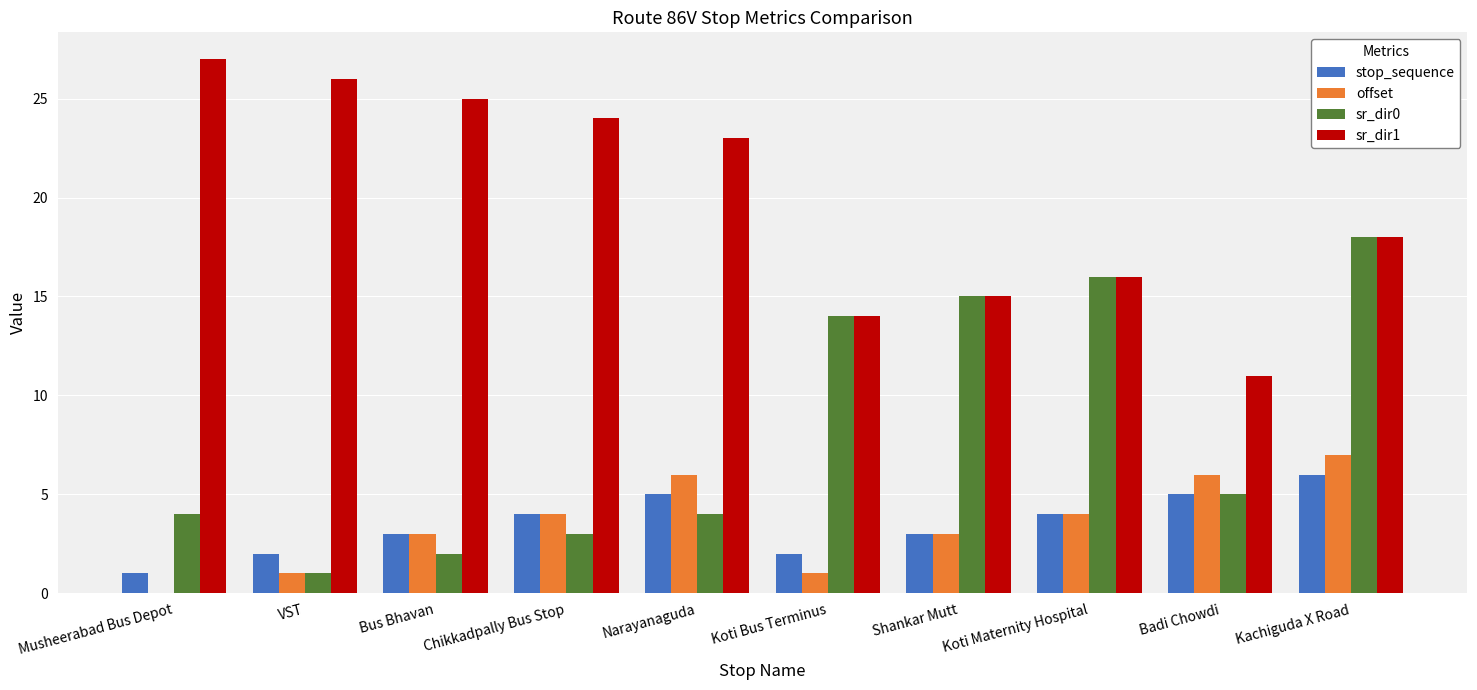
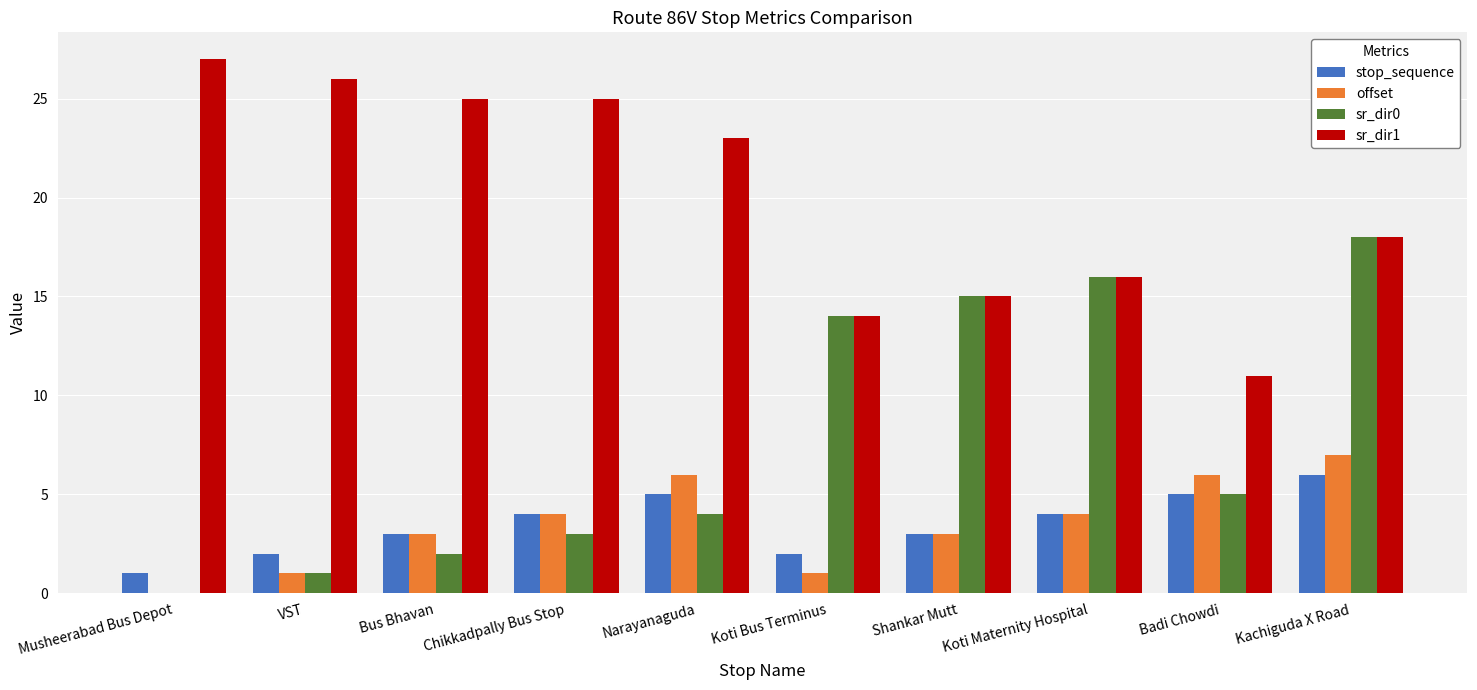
  {
    "stop_sequence": {
      "Musheerabad Bus Depot": 1,
      "VST": 2,
      "Bus Bhavan": 3,
      "Chikkadpally Bus Stop": 4,
      "Narayanaguda": 5,
      "Koti Bus Terminus": 2,
      "Shankar Mutt": 3,
      "Koti Maternity Hospital": 4,
      "Badi Chowdi": 5,
      "Kachiguda X Road": 6
    },
    "offset": {
      "Musheerabad Bus Depot": 0,
      "VST": 1,
      "Bus Bhavan": 3,
      "Chikkadpally Bus Stop": 4,
      "Narayanaguda": 6,
      "Koti Bus Terminus": 1,
      "Shankar Mutt": 3,
      "Koti Maternity Hospital": 4,
      "Badi Chowdi": 6,
      "Kachiguda X Road": 7
    },
    "sr_dir0": {
-     "Musheerabad Bus Depot": 4,
+     "Musheerabad Bus Depot": 0,
      "VST": 1,
      "Bus Bhavan": 2,
      "Chikkadpally Bus Stop": 3,
      "Narayanaguda": 4,
      "Koti Bus Terminus": 14,
      "Shankar Mutt": 15,
      "Koti Maternity Hospital": 16,
      "Badi Chowdi": 5,
      "Kachiguda X Road": 18
    },
    "sr_dir1": {
      "Musheerabad Bus Depot": 27,
      "VST": 26,
      "Bus Bhavan": 25,
-     "Chikkadpally Bus Stop": 24,
+     "Chikkadpally Bus Stop": 25,
      "Narayanaguda": 23,
      "Koti Bus Terminus": 14,
      "Shankar Mutt": 15,
      "Koti Maternity Hospital": 16,
      "Badi Chowdi": 11,
      "Kachiguda X Road": 18
    }
  }
